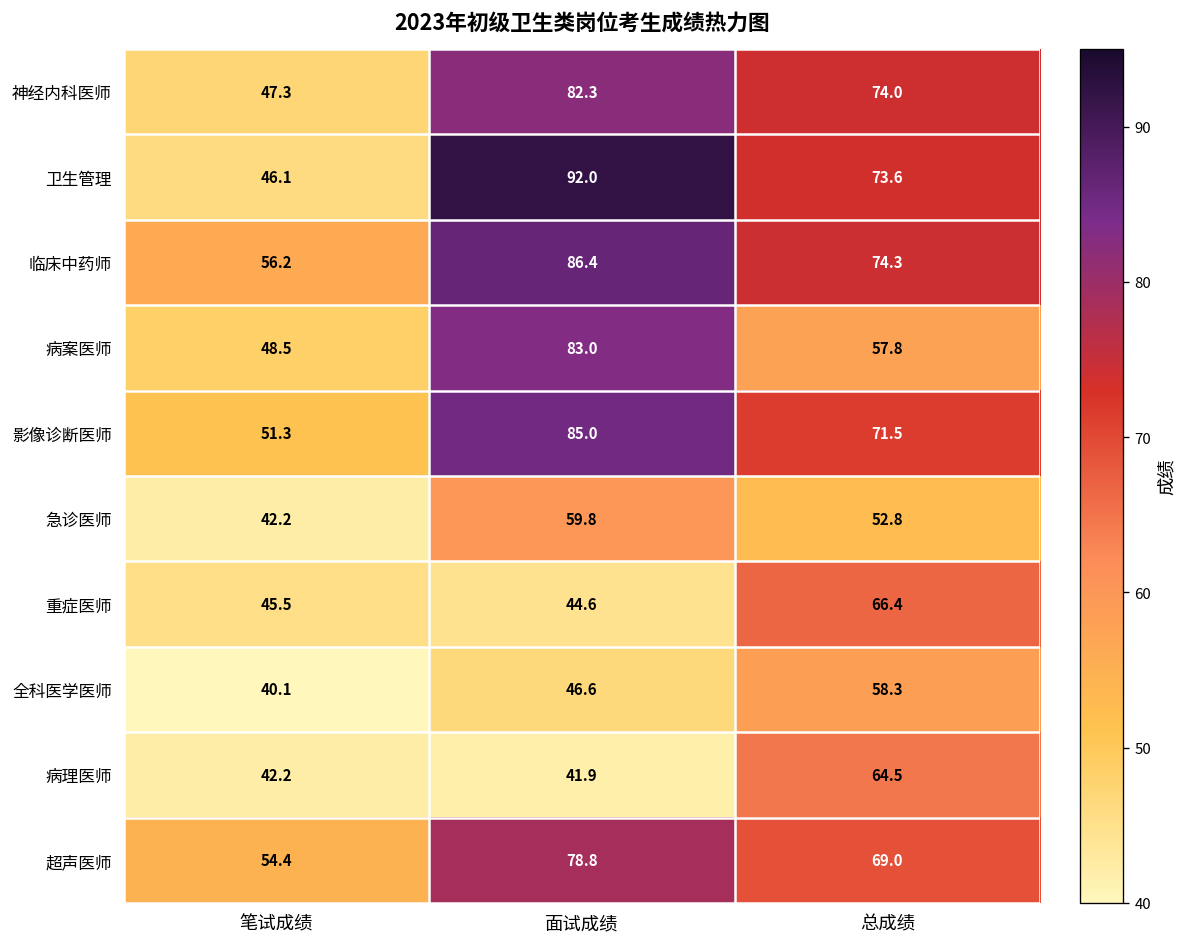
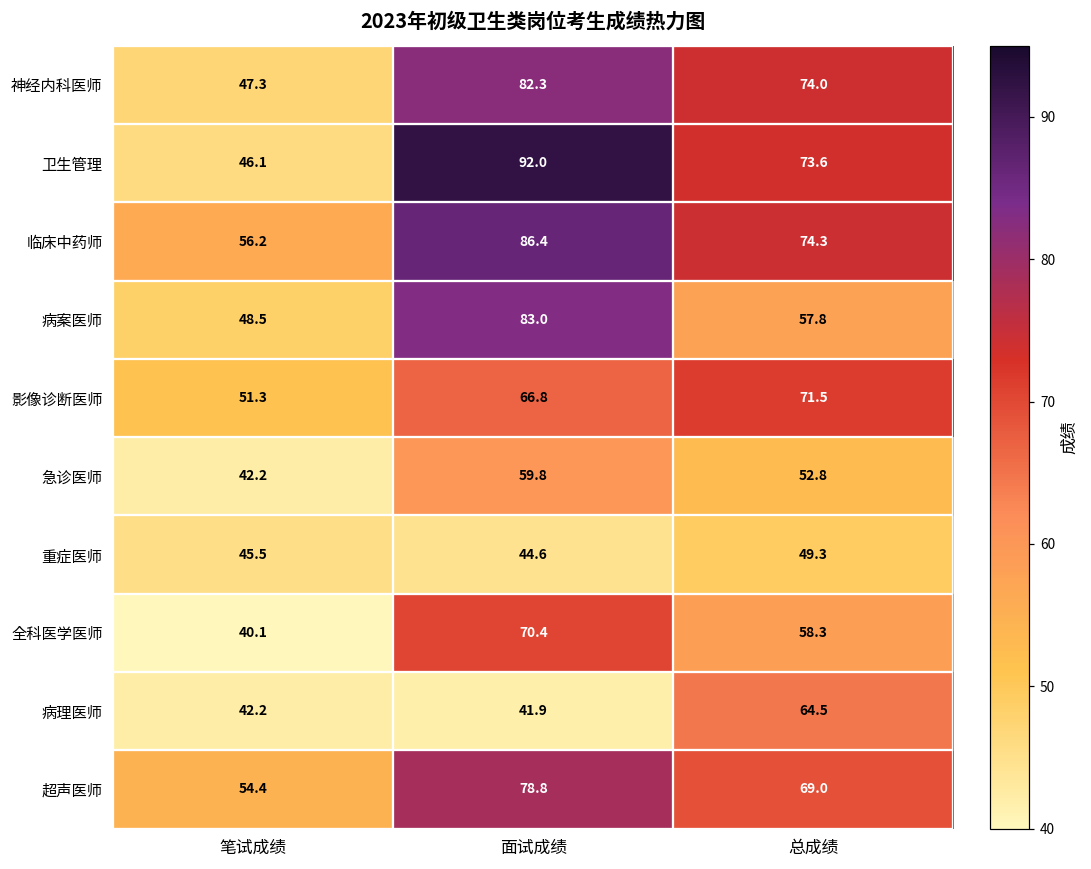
  {
    "神经内科医师": {
      "笔试成绩": 47.3,
      "面试成绩": 82.3,
      "总成绩": 74.0
    },
    "卫生管理": {
      "笔试成绩": 46.1,
      "面试成绩": 92.0,
      "总成绩": 73.6
    },
    "临床中药师": {
      "笔试成绩": 56.2,
      "面试成绩": 86.4,
      "总成绩": 74.3
    },
    "病案医师": {
      "笔试成绩": 48.5,
      "面试成绩": 83.0,
      "总成绩": 57.8
    },
    "影像诊断医师": {
      "笔试成绩": 51.3,
-     "面试成绩": 85.0,
+     "面试成绩": 66.8,
      "总成绩": 71.5
    },
    "急诊医师": {
      "笔试成绩": 42.2,
      "面试成绩": 59.8,
      "总成绩": 52.8
    },
    "重症医师": {
      "笔试成绩": 45.5,
      "面试成绩": 44.6,
-     "总成绩": 66.4
+     "总成绩": 49.3
    },
    "全科医学医师": {
      "笔试成绩": 40.1,
-     "面试成绩": 46.6,
+     "面试成绩": 70.4,
      "总成绩": 58.3
    },
    "病理医师": {
      "笔试成绩": 42.2,
      "面试成绩": 41.9,
      "总成绩": 64.5
    },
    "超声医师": {
      "笔试成绩": 54.4,
      "面试成绩": 78.8,
      "总成绩": 69.0
    }
  }
